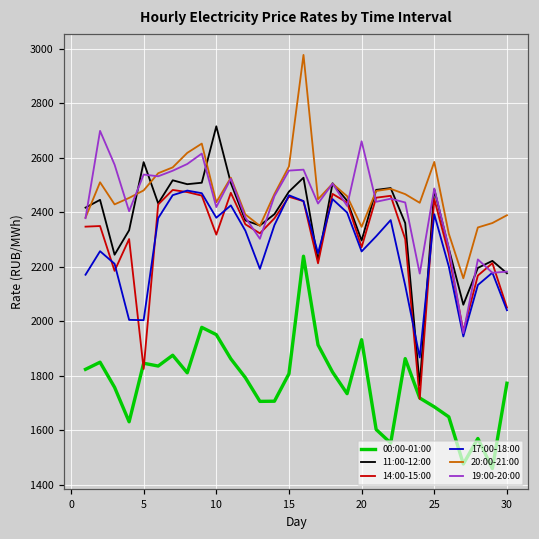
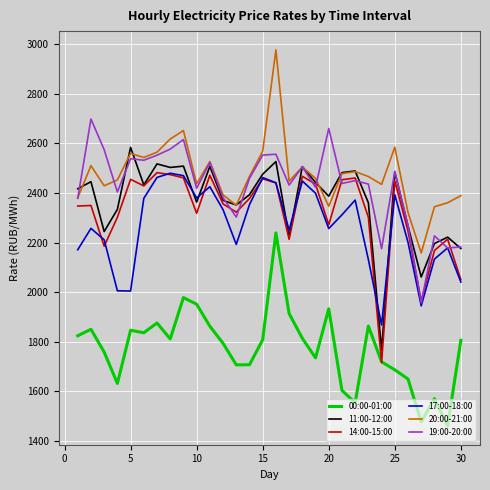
  {
    "00:00-01:00": {
      "5": 1850,
      "10": 1950,
      "15": 1810,
      "20": 1930,
      "25": 1690,
-     "30": 1770
+     "30": 1810
    },
    "11:00-12:00": {
      "5": 2580,
-     "10": 2720,
+     "10": 2360,
      "15": 2480,
-     "20": 2300
+     "20": 2390
    },
    "14:00-15:00": {
-     "5": 1820,
+     "5": 2460,
      "10": 2320,
      "20": 2270,
      "25": 2450
    },
    "17:00-18:00": {
      "5": 2000,
      "10": 2380,
      "20": 2260,
      "25": 2390
    },
    "20:00-21:00": {
-     "5": 2480,
+     "5": 2560,
      "10": 2440,
      "15": 2570,
      "20": 2350,
      "25": 2580,
      "30": 2390
    },
    "19:00-20:00": {
      "5": 2540,
      "10": 2420,
      "15": 2550,
      "20": 2660
    }
  }
